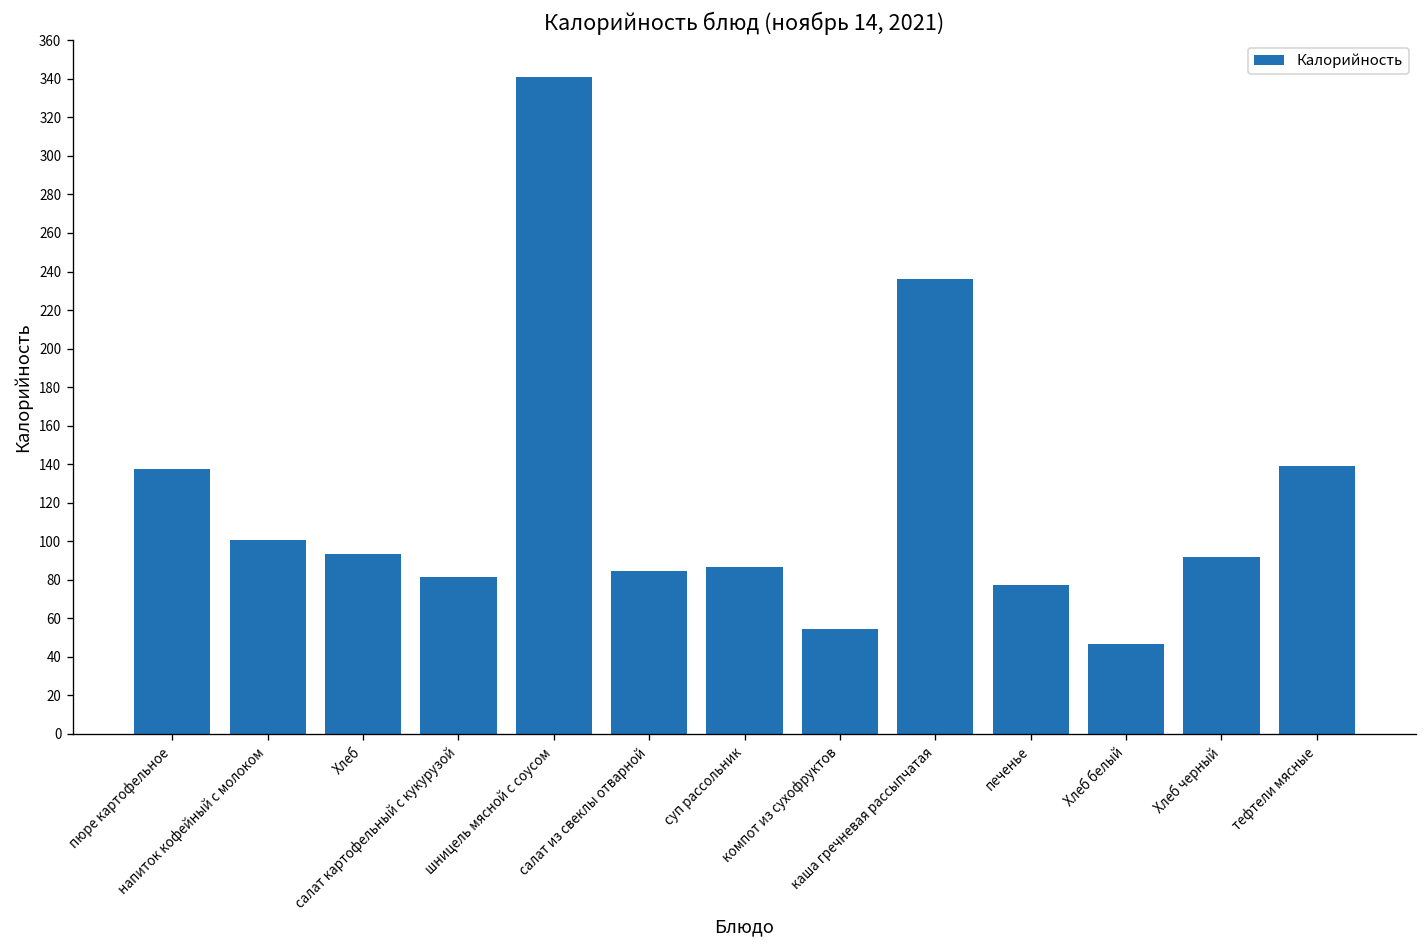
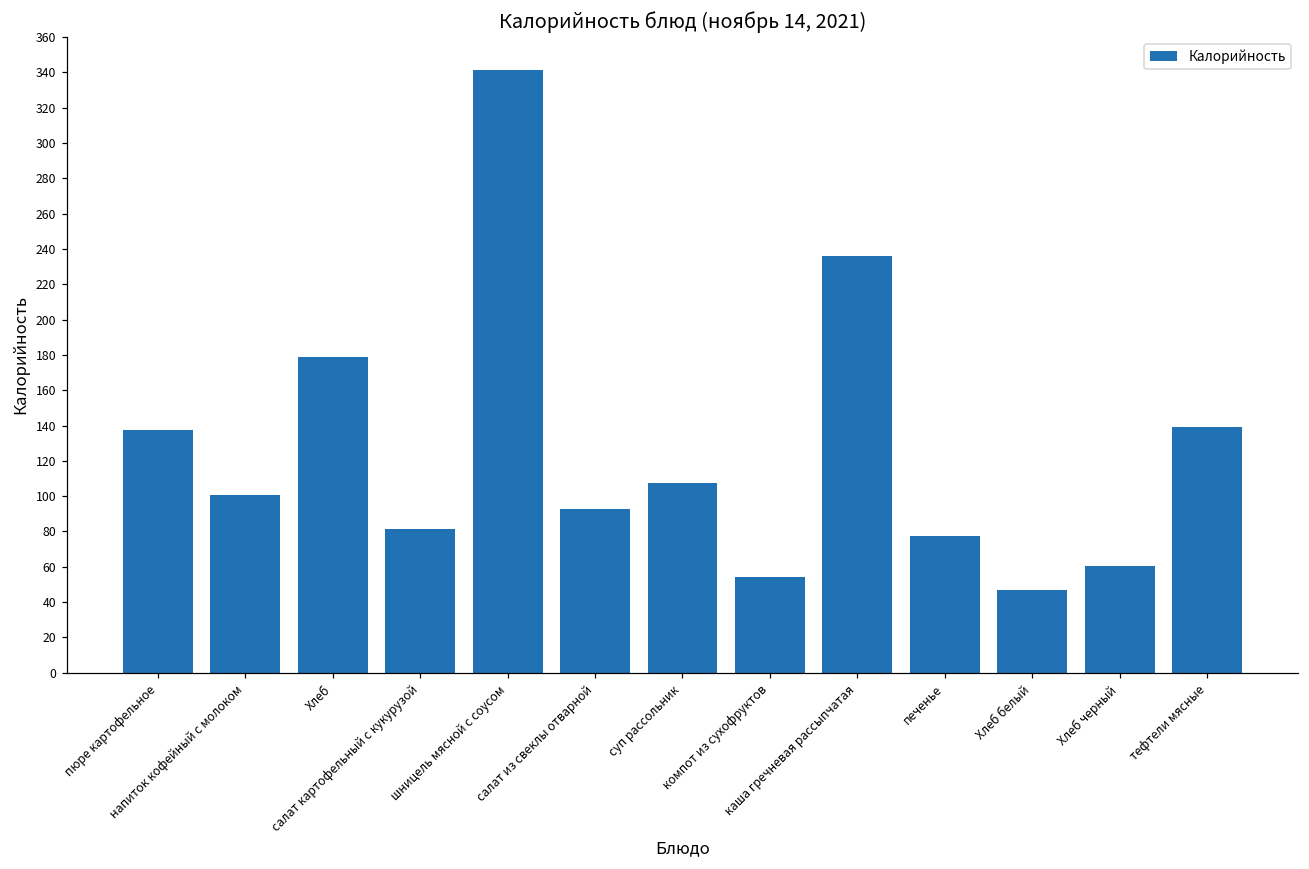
  {
    "пюре картофельное": 137,
    "напиток кофейный с молоком": 101,
-   "Хлеб": 94,
+   "Хлеб": 179,
    "салат картофельный с кукурузой": 81,
    "шницель мясной с соусом": 341,
-   "салат из свеклы отварной": 85,
-   "суп рассольник": 87,
+   "салат из свеклы отварной": 93,
+   "суп рассольник": 107,
    "компот из сухофруктов": 54,
    "каша гречневая рассыпчатая": 236,
    "печенье": 77,
    "Хлеб белый": 47,
-   "Хлеб черный": 92,
+   "Хлеб черный": 60,
    "тефтели мясные": 139
  }
